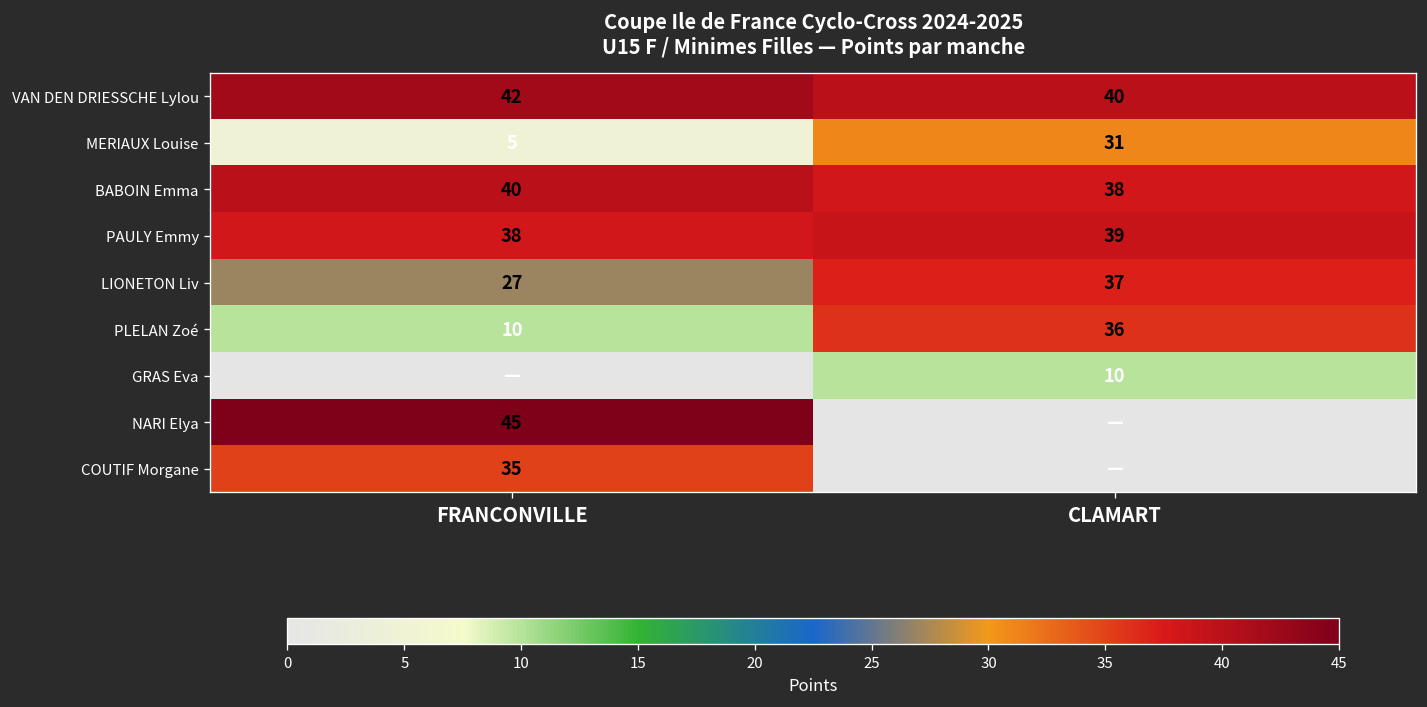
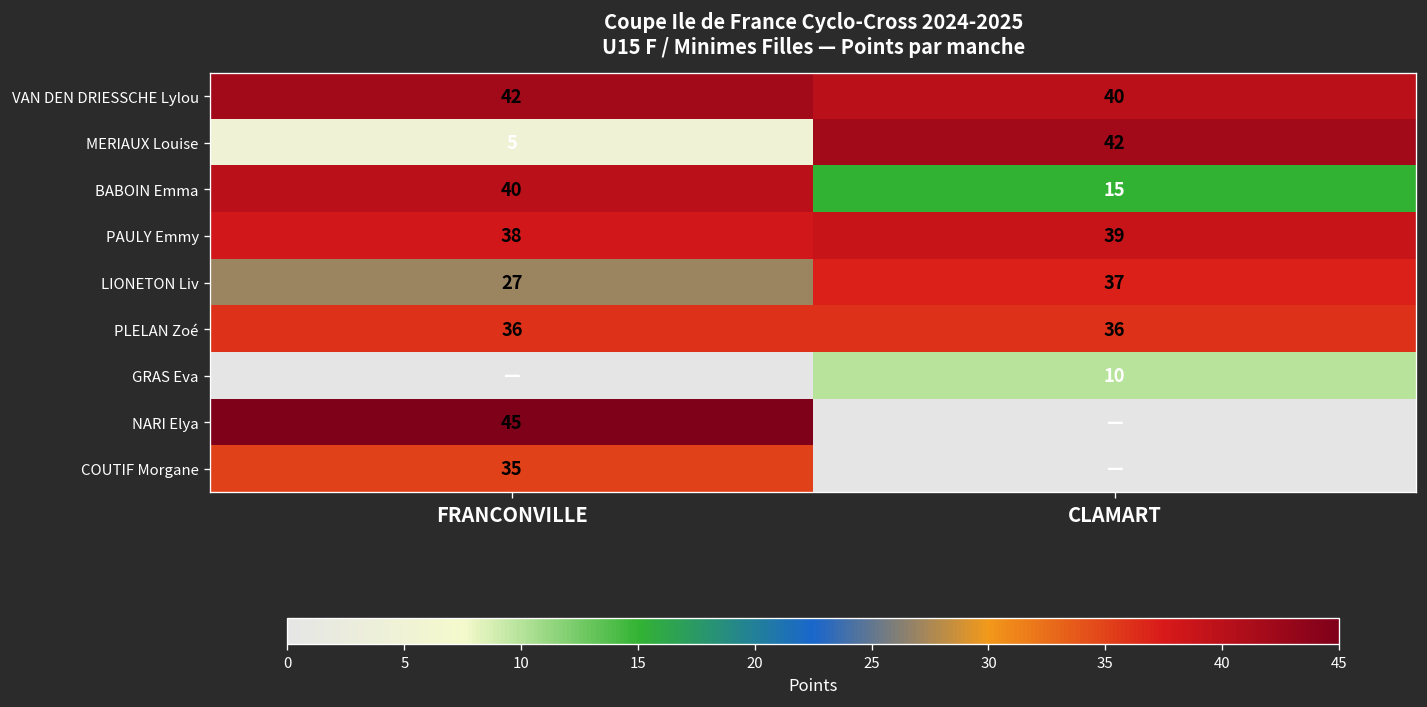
  {
    "VAN DEN DRIESSCHE Lylou": {
      "FRANCONVILLE": 42,
      "CLAMART": 40
    },
    "MERIAUX Louise": {
-     "CLAMART": 31
+     "CLAMART": 42
    },
    "BABOIN Emma": {
      "FRANCONVILLE": 40,
-     "CLAMART": 38
+     "CLAMART": 15
    },
    "PAULY Emmy": {
      "FRANCONVILLE": 38,
      "CLAMART": 39
    },
    "LIONETON Liv": {
      "FRANCONVILLE": 27,
      "CLAMART": 37
    },
    "PLELAN Zoé": {
-     "FRANCONVILLE": 10,
+     "FRANCONVILLE": 36,
      "CLAMART": 36
    },
    "GRAS Eva": {
      "CLAMART": 10
    },
    "NARI Elya": {
      "FRANCONVILLE": 45
    },
    "COUTIF Morgane": {
      "FRANCONVILLE": 35
    }
  }
